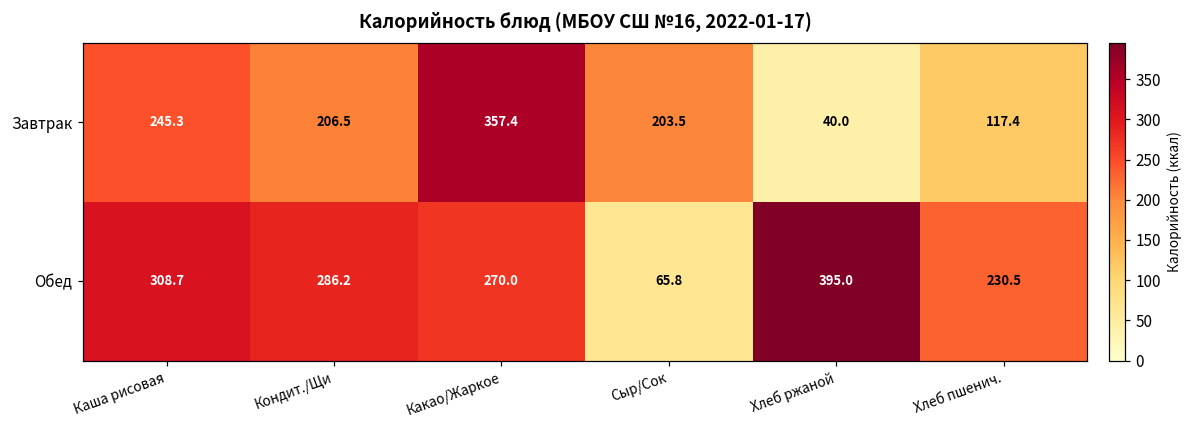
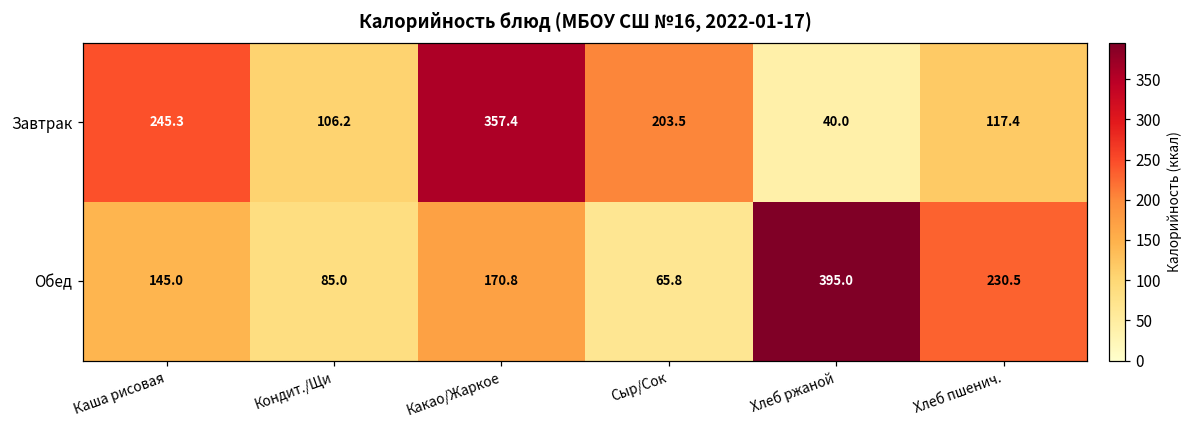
  {
    "Завтрак": {
      "Каша рисовая": 245.3,
-     "Кондит./Щи": 206.5,
+     "Кондит./Щи": 106.2,
      "Какао/Жаркое": 357.4,
      "Сыр/Сок": 203.5,
      "Хлеб ржаной": 40.0,
      "Хлеб пшенич.": 117.4
    },
    "Обед": {
-     "Каша рисовая": 308.7,
-     "Кондит./Щи": 286.2,
-     "Какао/Жаркое": 270.0,
+     "Каша рисовая": 145.0,
+     "Кондит./Щи": 85.0,
+     "Какао/Жаркое": 170.8,
      "Сыр/Сок": 65.8,
      "Хлеб ржаной": 395.0,
      "Хлеб пшенич.": 230.5
    }
  }
